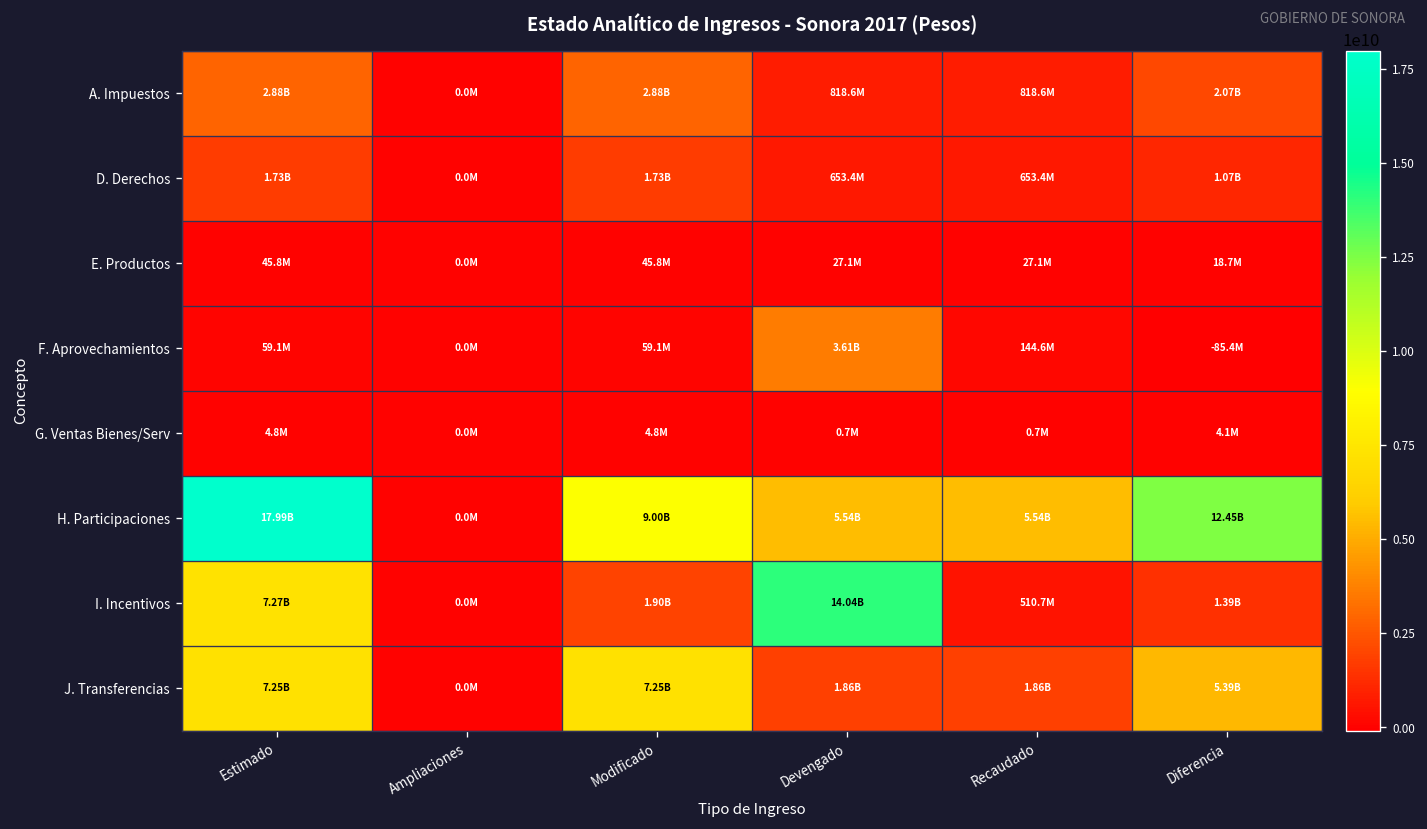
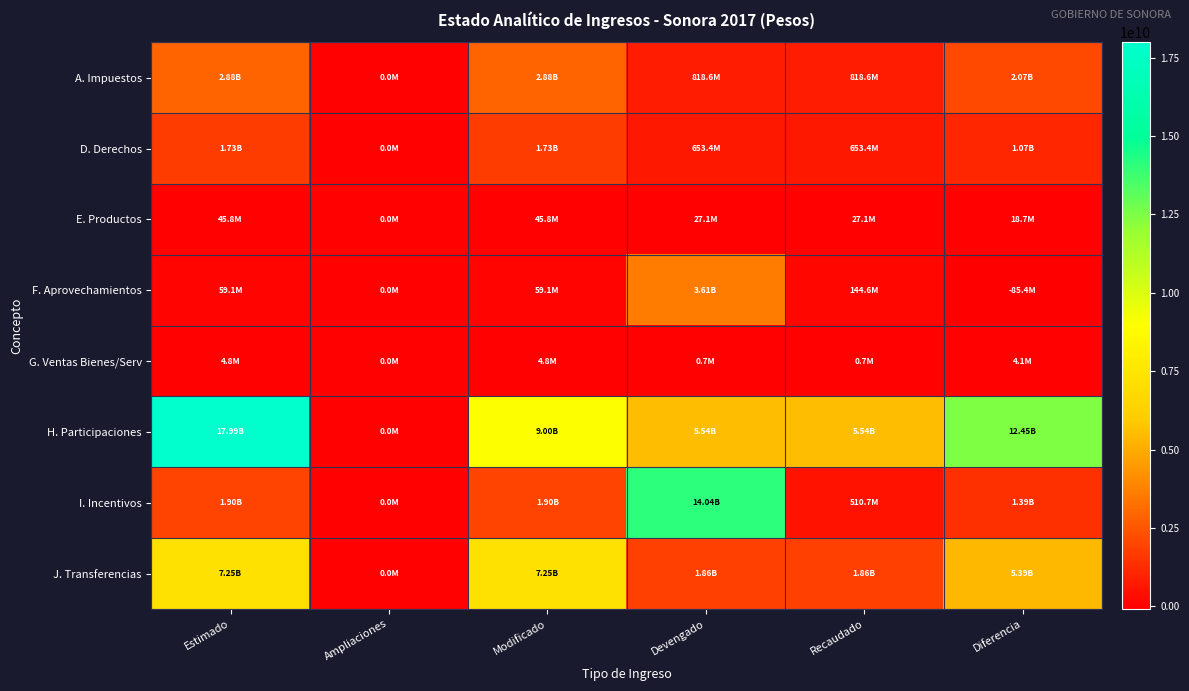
  {
    "A. Impuestos": {
      "Estimado": "2.88B",
      "Ampliaciones": "0.0M",
      "Modificado": "2.88B",
      "Devengado": "818.6M",
      "Recaudado": "818.6M",
      "Diferencia": "2.07B"
    },
    "D. Derechos": {
      "Estimado": "1.73B",
      "Ampliaciones": "0.0M",
      "Modificado": "1.73B",
      "Devengado": "653.4M",
      "Recaudado": "653.4M",
      "Diferencia": "1.07B"
    },
    "E. Productos": {
      "Estimado": "45.8M",
      "Ampliaciones": "0.0M",
      "Modificado": "45.8M",
      "Devengado": "27.1M",
      "Recaudado": "27.1M",
      "Diferencia": "18.7M"
    },
    "F. Aprovechamientos": {
      "Estimado": "59.1M",
      "Ampliaciones": "0.0M",
      "Modificado": "59.1M",
      "Devengado": "3.61B",
      "Recaudado": "144.6M",
      "Diferencia": "-85.4M"
    },
    "G. Ventas Bienes/Serv": {
      "Estimado": "4.8M",
      "Ampliaciones": "0.0M",
      "Modificado": "4.8M",
      "Devengado": "0.7M",
      "Recaudado": "0.7M",
      "Diferencia": "4.1M"
    },
    "H. Participaciones": {
      "Estimado": "17.99B",
      "Ampliaciones": "0.0M",
      "Modificado": "9.00B",
      "Devengado": "5.54B",
      "Recaudado": "5.54B",
      "Diferencia": "12.45B"
    },
    "I. Incentivos": {
-     "Estimado": "7.27B",
+     "Estimado": "1.90B",
      "Ampliaciones": "0.0M",
      "Modificado": "1.90B",
      "Devengado": "14.04B",
      "Recaudado": "510.7M",
      "Diferencia": "1.39B"
    },
    "J. Transferencias": {
      "Estimado": "7.25B",
      "Ampliaciones": "0.0M",
      "Modificado": "7.25B",
      "Devengado": "1.86B",
      "Recaudado": "1.86B",
      "Diferencia": "5.39B"
    }
  }
